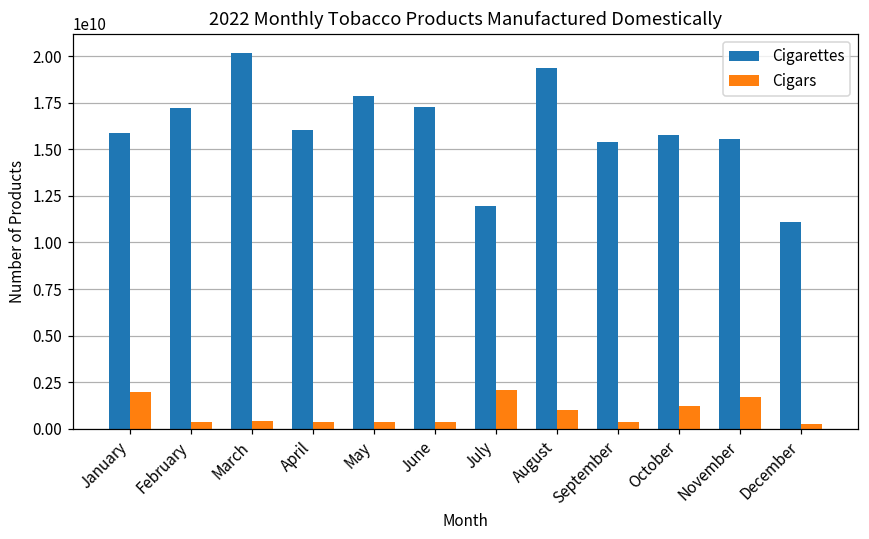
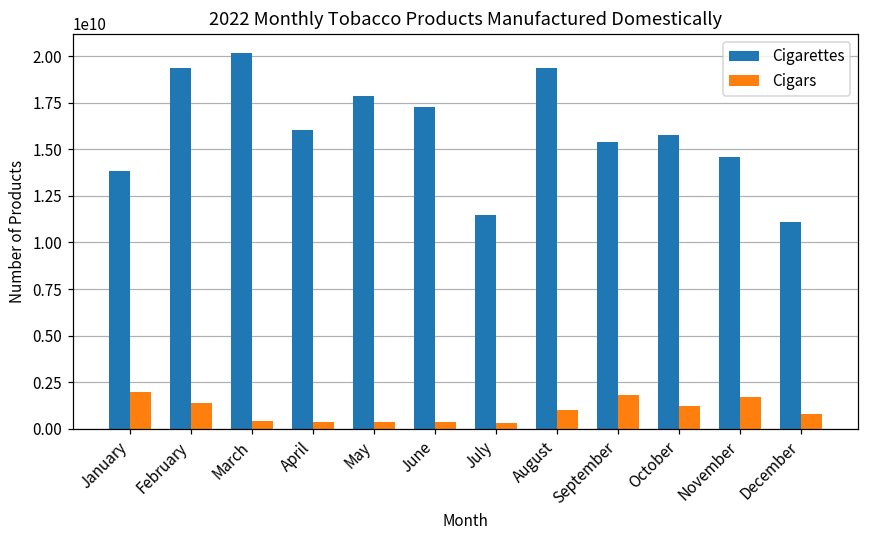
  {
    "Cigarettes": {
-     "January": 15900000000,
-     "February": 17200000000,
+     "January": 13900000000,
+     "February": 19400000000,
      "March": 20200000000,
      "April": 16100000000,
      "May": 17900000000,
      "June": 17300000000,
-     "July": 12000000000,
+     "July": 11500000000,
      "August": 19400000000,
      "September": 15400000000,
      "October": 15800000000,
-     "November": 15500000000,
+     "November": 14600000000,
      "December": 11100000000
    },
    "Cigars": {
      "January": 2000000000,
-     "February": 300000000,
+     "February": 1400000000,
      "March": 400000000,
      "April": 400000000,
      "May": 300000000,
      "June": 300000000,
-     "July": 2100000000,
+     "July": 300000000,
      "August": 1000000000,
-     "September": 400000000,
+     "September": 1800000000,
      "October": 1200000000,
      "November": 1700000000,
-     "December": 200000000
+     "December": 800000000
    }
  }
